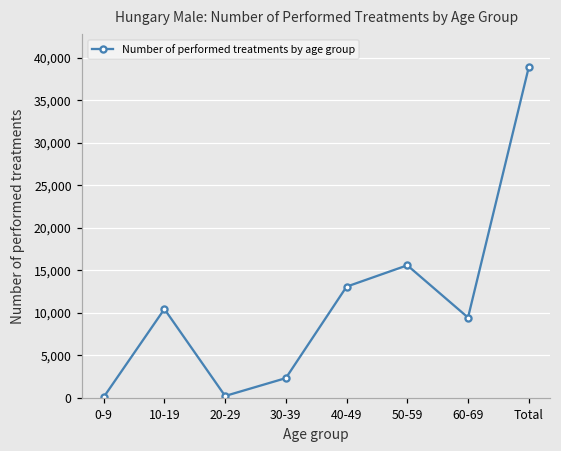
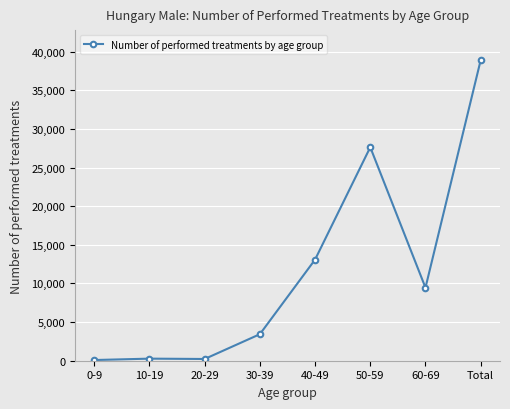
  {
    "0-9": "0",
-   "10-19": "10,000",
+   "10-19": "0",
    "20-29": "0",
-   "30-39": "2,000",
+   "30-39": "3,000",
    "40-49": "13,000",
-   "50-59": "16,000",
+   "50-59": "28,000",
    "60-69": "9,000",
    "Total": "39,000"
  }
